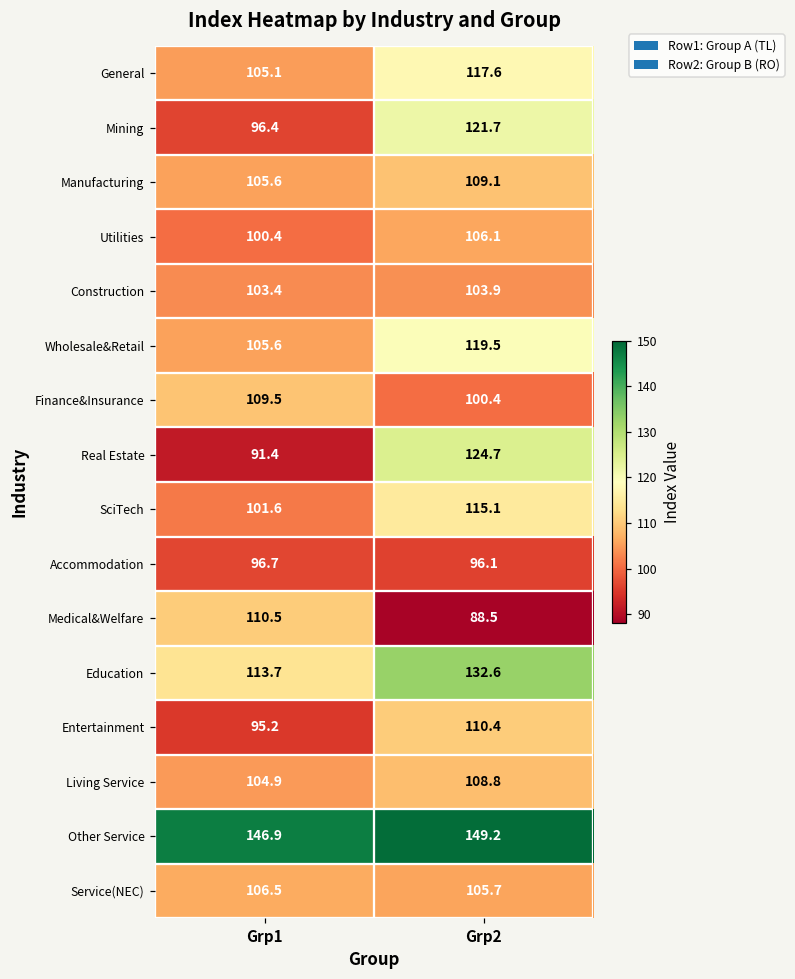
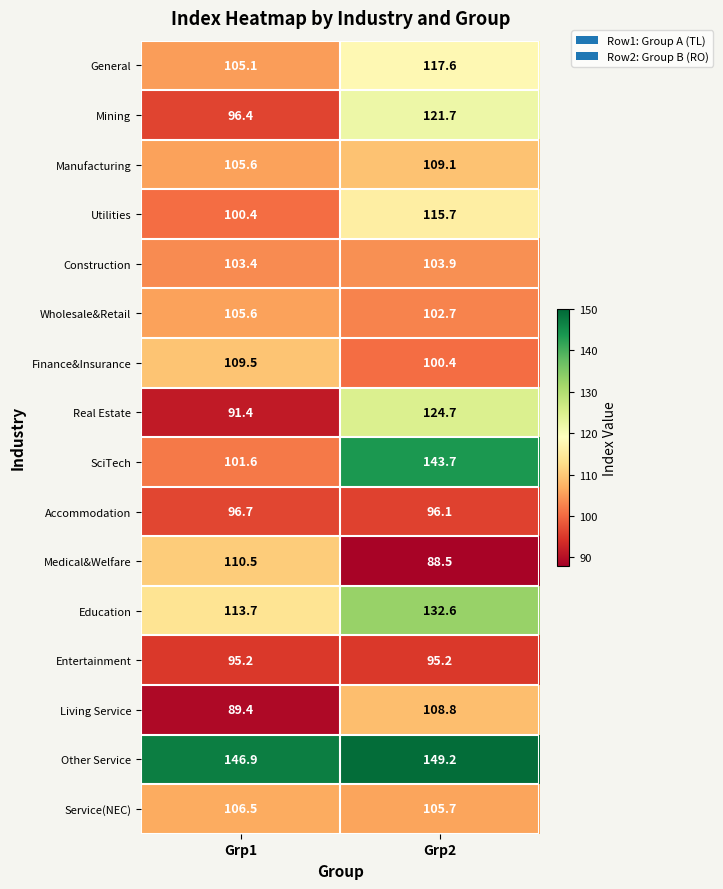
  {
    "General": {
      "Grp1": 105.1,
      "Grp2": 117.6
    },
    "Mining": {
      "Grp1": 96.4,
      "Grp2": 121.7
    },
    "Manufacturing": {
      "Grp1": 105.6,
      "Grp2": 109.1
    },
    "Utilities": {
      "Grp1": 100.4,
-     "Grp2": 106.1
+     "Grp2": 115.7
    },
    "Construction": {
      "Grp1": 103.4,
      "Grp2": 103.9
    },
    "Wholesale&Retail": {
      "Grp1": 105.6,
-     "Grp2": 119.5
+     "Grp2": 102.7
    },
    "Finance&Insurance": {
      "Grp1": 109.5,
      "Grp2": 100.4
    },
    "Real Estate": {
      "Grp1": 91.4,
      "Grp2": 124.7
    },
    "SciTech": {
      "Grp1": 101.6,
-     "Grp2": 115.1
+     "Grp2": 143.7
    },
    "Accommodation": {
      "Grp1": 96.7,
      "Grp2": 96.1
    },
    "Medical&Welfare": {
      "Grp1": 110.5,
      "Grp2": 88.5
    },
    "Education": {
      "Grp1": 113.7,
      "Grp2": 132.6
    },
    "Entertainment": {
      "Grp1": 95.2,
-     "Grp2": 110.4
+     "Grp2": 95.2
    },
    "Living Service": {
-     "Grp1": 104.9,
+     "Grp1": 89.4,
      "Grp2": 108.8
    },
    "Other Service": {
      "Grp1": 146.9,
      "Grp2": 149.2
    },
    "Service(NEC)": {
      "Grp1": 106.5,
      "Grp2": 105.7
    }
  }
